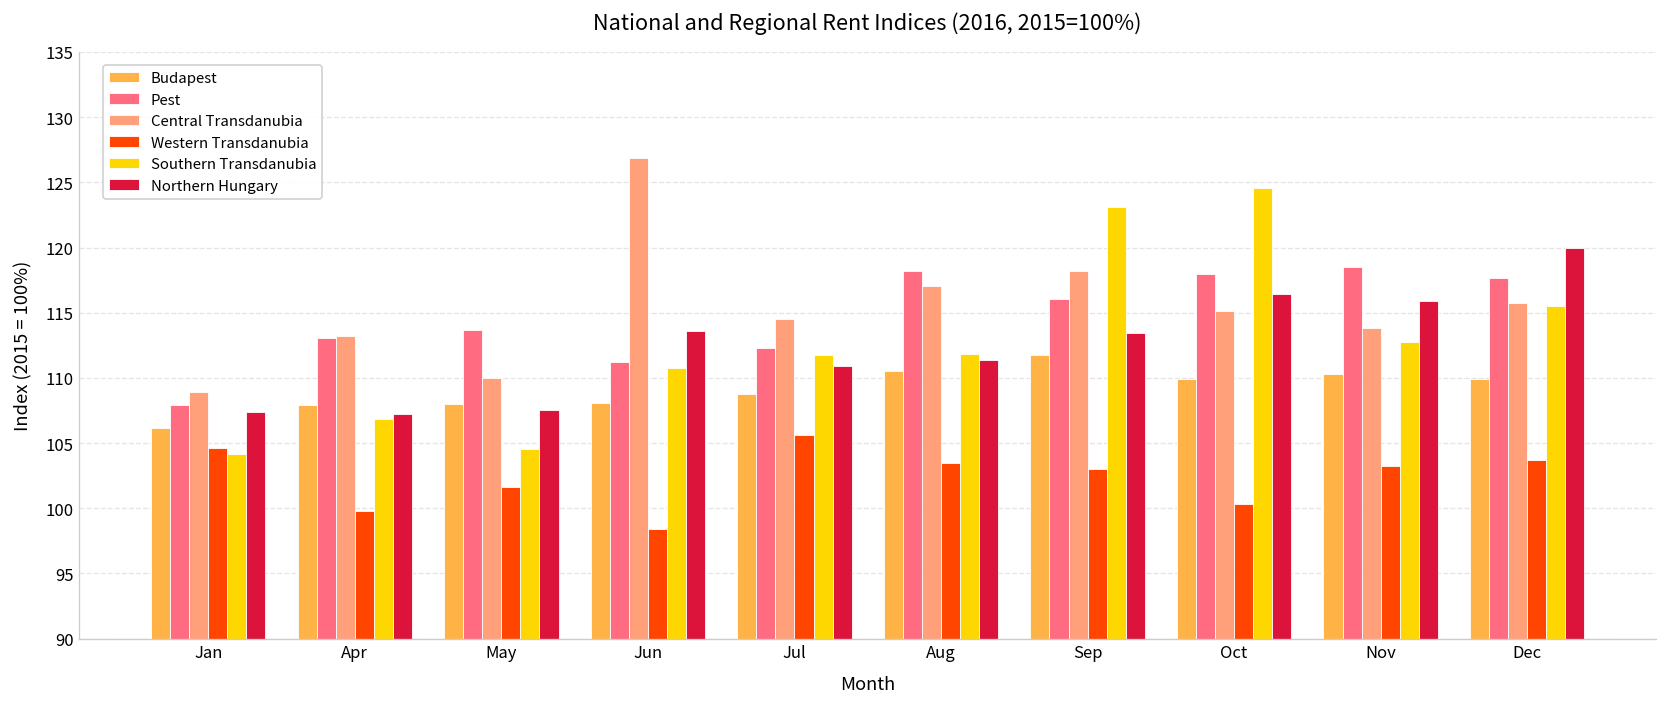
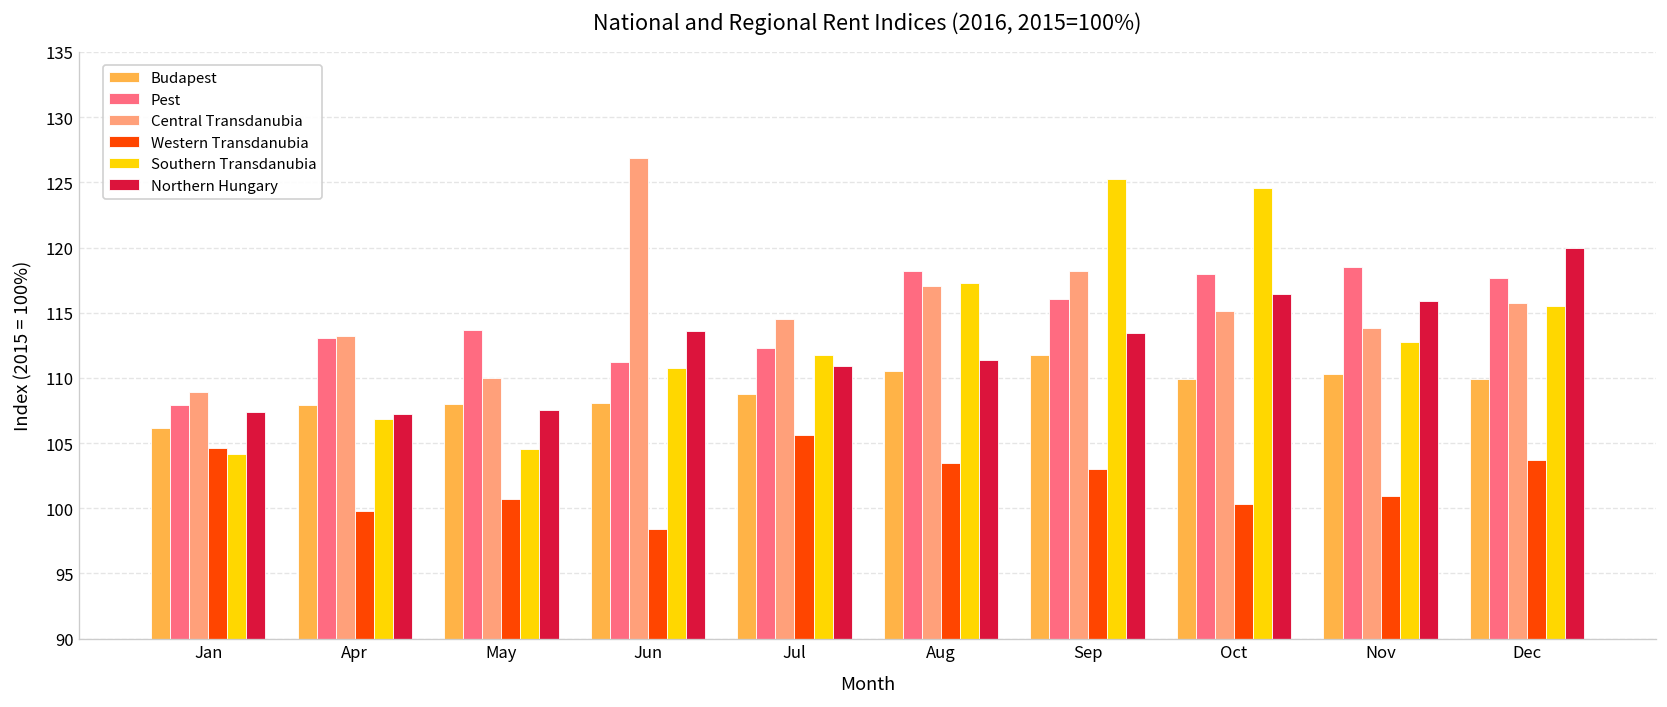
  {
    "Western Transdanubia": {
      "Jan": 104.6,
      "Apr": 99.8,
-     "May": 101.6,
+     "May": 100.7,
      "Jun": 98.4,
      "Jul": 105.6,
      "Aug": 103.5,
      "Sep": 103.0,
      "Oct": 100.4,
-     "Nov": 103.2,
+     "Nov": 100.9,
      "Dec": 103.7
    },
    "Southern Transdanubia": {
      "Jan": 104.2,
      "Apr": 106.8,
      "May": 104.6,
      "Jun": 110.8,
      "Jul": 111.7,
-     "Aug": 111.8,
-     "Sep": 123.1,
+     "Aug": 117.3,
+     "Sep": 125.3,
      "Oct": 124.6,
      "Nov": 112.8,
      "Dec": 115.5
    },
    "Northern Hungary": {
      "Jan": 107.4,
      "Apr": 107.3,
      "May": 107.5,
      "Jun": 113.6,
      "Jul": 110.9,
      "Aug": 111.4,
      "Sep": 113.4,
      "Oct": 116.4,
      "Nov": 115.9,
      "Dec": 120.0
    }
  }
